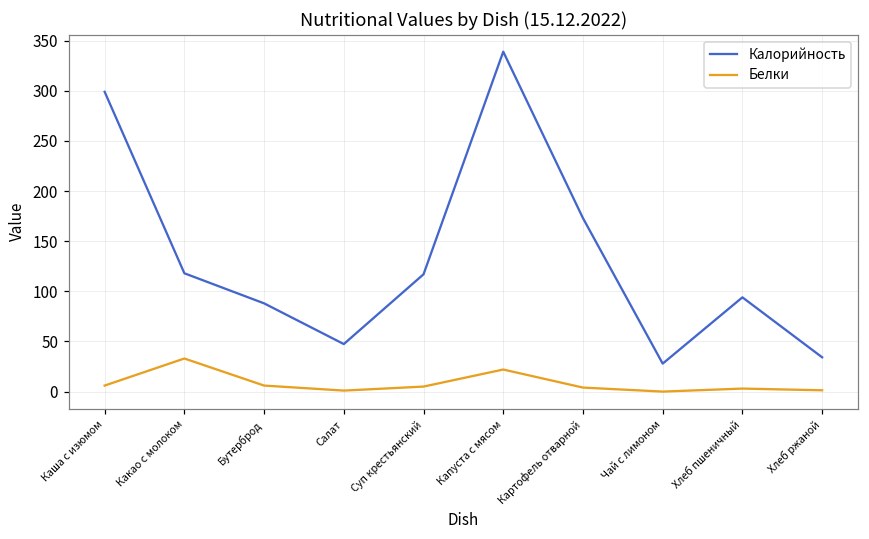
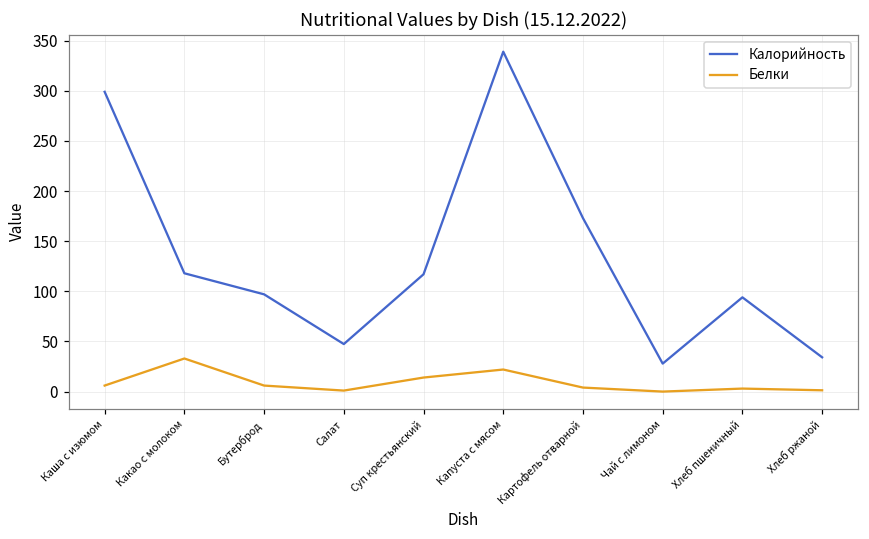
  {
    "Калорийность": {
      "Каша с изюмом": 300,
      "Какао с молоком": 120,
-     "Бутерброд": 90,
+     "Бутерброд": 100,
      "Салат": 50,
      "Суп крестьянский": 120,
      "Капуста с мясом": 340,
      "Картофель отварной": 170,
      "Чай с лимоном": 30,
      "Хлеб пшеничный": 90,
      "Хлеб ржаной": 30
    },
    "Белки": {
      "Каша с изюмом": 10,
      "Какао с молоком": 30,
      "Бутерброд": 10,
      "Салат": 0,
-     "Суп крестьянский": 5,
+     "Суп крестьянский": 14,
      "Капуста с мясом": 20,
      "Картофель отварной": 0,
      "Чай с лимоном": 0,
      "Хлеб пшеничный": 0,
      "Хлеб ржаной": 0
    }
  }
